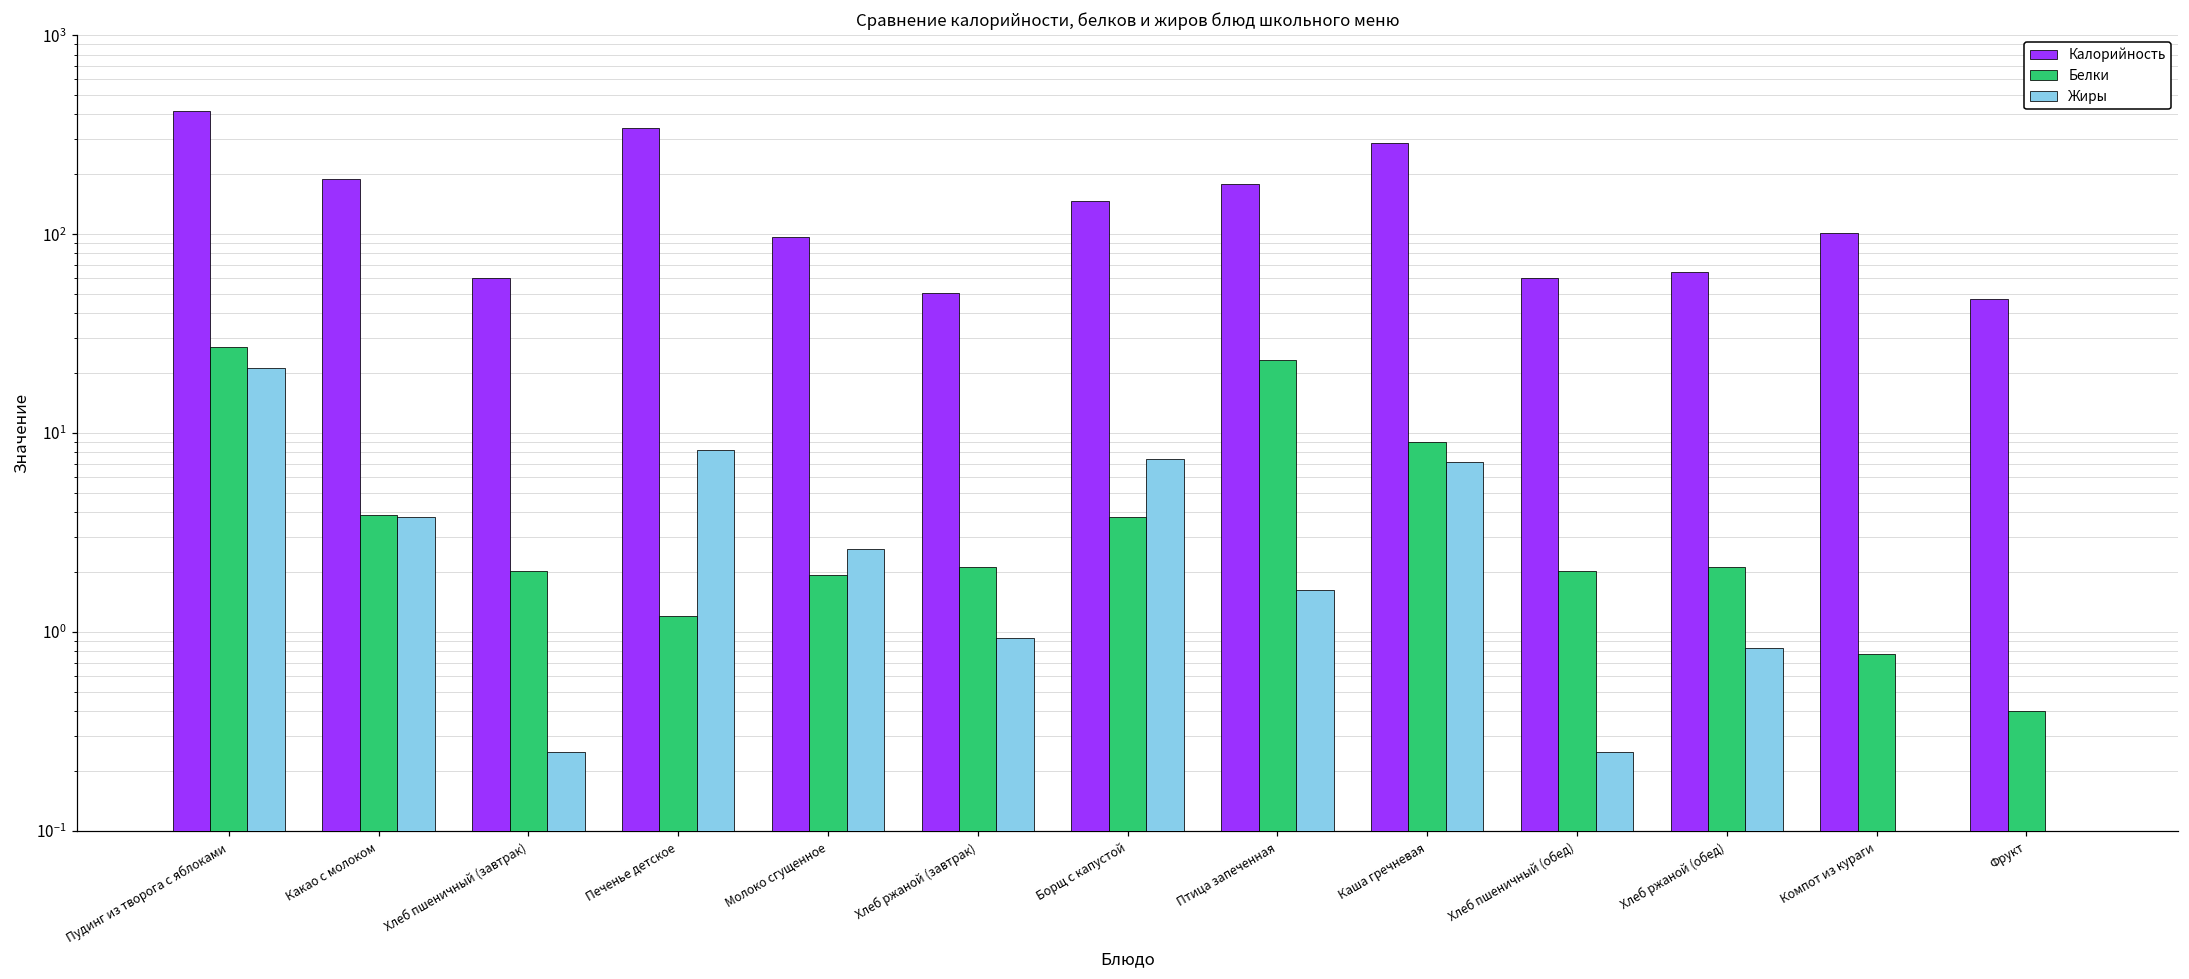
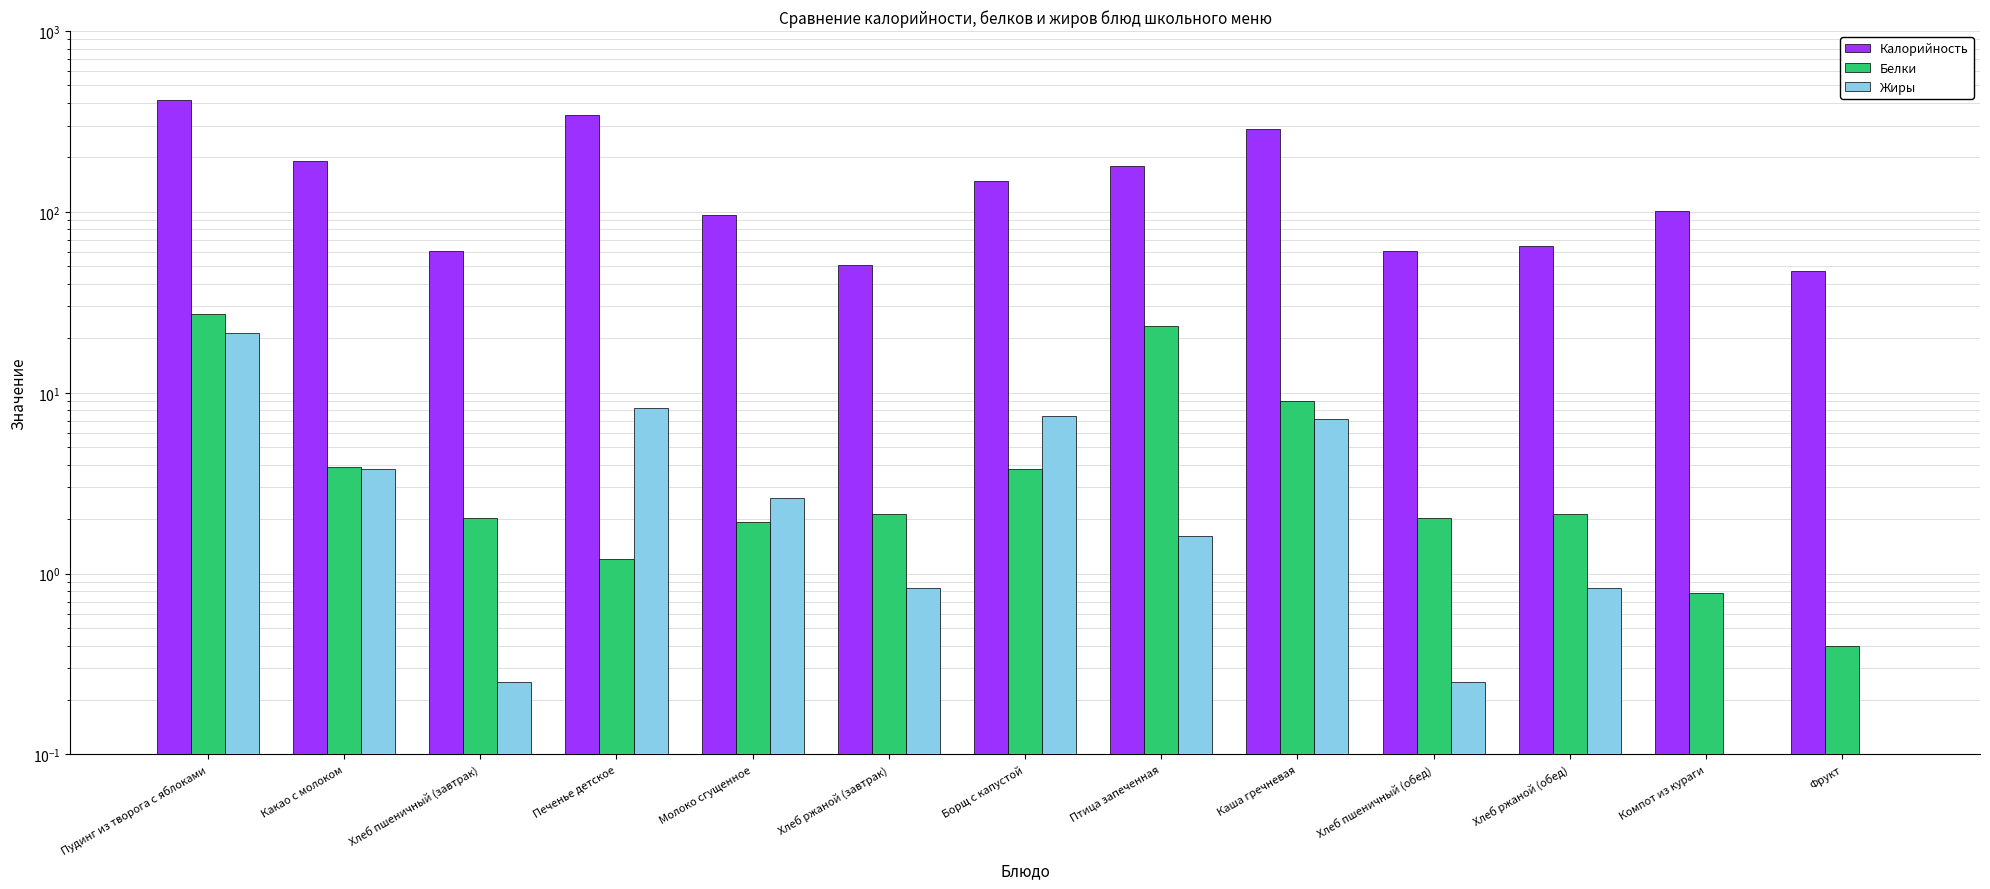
  {
    "Калорийность": {
      "Пудинг из творога с яблоками": 420,
      "Какао с молоком": 190,
      "Хлеб пшеничный (завтрак)": 61,
      "Печенье детское": 340,
      "Молоко сгущенное": 100,
      "Хлеб ржаной (завтрак)": 51,
      "Борщ с капустой": 150,
      "Птица запеченная": 180,
      "Каша гречневая": 290,
      "Хлеб пшеничный (обед)": 61,
      "Хлеб ржаной (обед)": 65,
      "Компот из кураги": 100,
      "Фрукт": 47
    },
    "Белки": {
      "Пудинг из творога с яблоками": 27,
      "Какао с молоком": 3.9,
      "Хлеб пшеничный (завтрак)": 2.0,
      "Печенье детское": 1.2,
      "Молоко сгущенное": 1.9,
      "Хлеб ржаной (завтрак)": 2.1,
      "Борщ с капустой": 3.8,
      "Птица запеченная": 23,
      "Каша гречневая": 9,
      "Хлеб пшеничный (обед)": 2.0,
      "Хлеб ржаной (обед)": 2.1,
      "Компот из кураги": 0.8,
      "Фрукт": 0.4
    },
    "Жиры": {
      "Пудинг из творога с яблоками": 21,
      "Какао с молоком": 3.8,
      "Хлеб пшеничный (завтрак)": 0.25,
      "Печенье детское": 8,
      "Молоко сгущенное": 2.6,
-     "Хлеб ржаной (завтрак)": 0.9,
+     "Хлеб ржаной (завтрак)": 0.8,
      "Борщ с капустой": 7.4,
      "Птица запеченная": 1.6,
      "Каша гречневая": 7.2,
      "Хлеб пшеничный (обед)": 0.25,
      "Хлеб ржаной (обед)": 0.8
    }
  }
